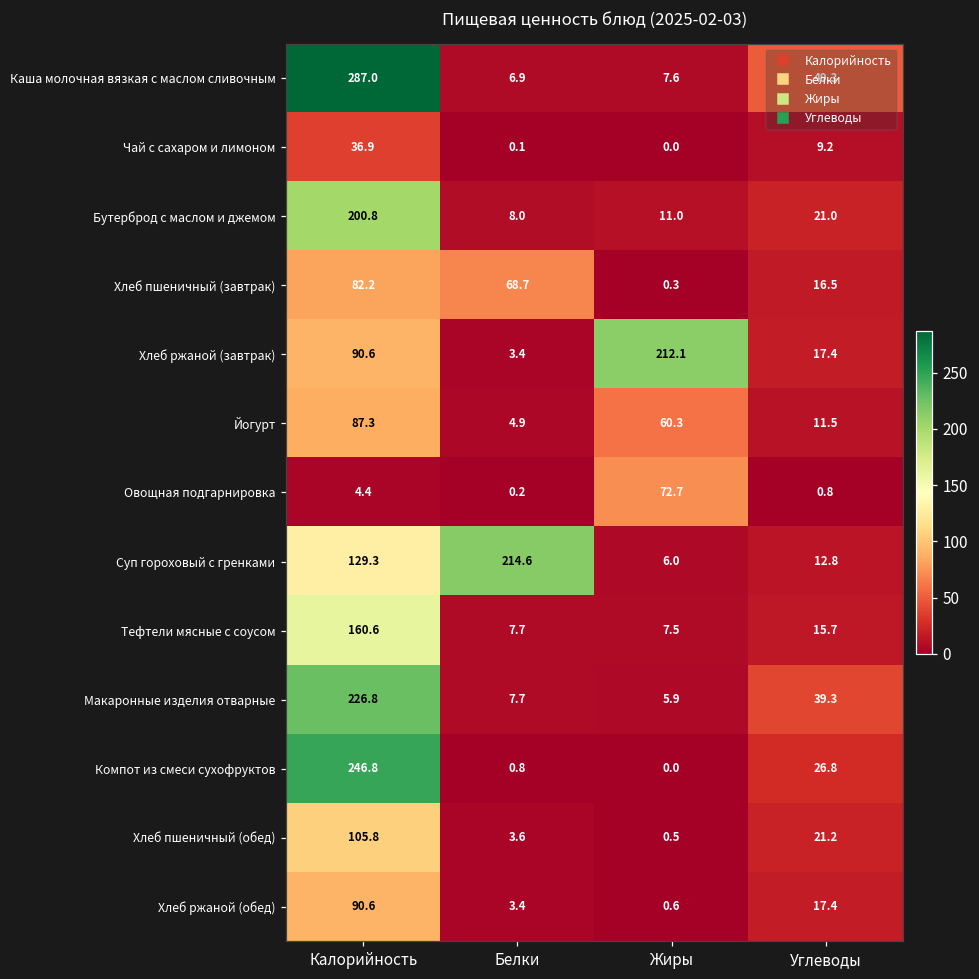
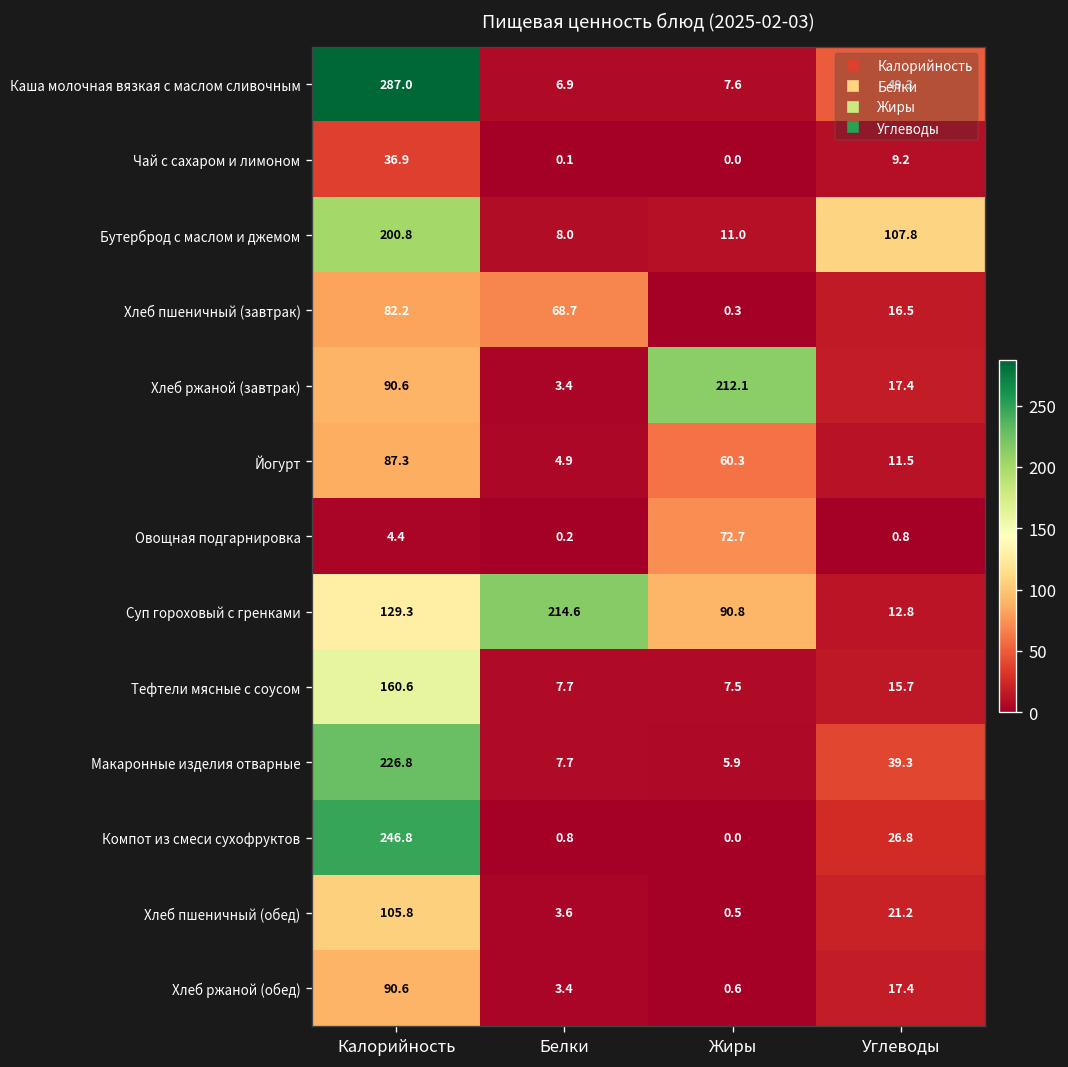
  {
    "Каша молочная вязкая с маслом сливочным": {
      "Калорийность": 287.0,
      "Белки": 6.9,
      "Жиры": 7.6
    },
    "Чай с сахаром и лимоном": {
      "Калорийность": 36.9,
      "Белки": 0.1,
      "Жиры": 0.0,
      "Углеводы": 9.2
    },
    "Бутерброд с маслом и джемом": {
      "Калорийность": 200.8,
      "Белки": 8.0,
      "Жиры": 11.0,
-     "Углеводы": 21.0
+     "Углеводы": 107.8
    },
    "Хлеб пшеничный (завтрак)": {
      "Калорийность": 82.2,
      "Белки": 68.7,
      "Жиры": 0.3,
      "Углеводы": 16.5
    },
    "Хлеб ржаной (завтрак)": {
      "Калорийность": 90.6,
      "Белки": 3.4,
      "Жиры": 212.1,
      "Углеводы": 17.4
    },
    "Йогурт": {
      "Калорийность": 87.3,
      "Белки": 4.9,
      "Жиры": 60.3,
      "Углеводы": 11.5
    },
    "Овощная подгарнировка": {
      "Калорийность": 4.4,
      "Белки": 0.2,
      "Жиры": 72.7,
      "Углеводы": 0.8
    },
    "Суп гороховый с гренками": {
      "Калорийность": 129.3,
      "Белки": 214.6,
-     "Жиры": 6.0,
+     "Жиры": 90.8,
      "Углеводы": 12.8
    },
    "Тефтели мясные с соусом": {
      "Калорийность": 160.6,
      "Белки": 7.7,
      "Жиры": 7.5,
      "Углеводы": 15.7
    },
    "Макаронные изделия отварные": {
      "Калорийность": 226.8,
      "Белки": 7.7,
      "Жиры": 5.9,
      "Углеводы": 39.3
    },
    "Компот из смеси сухофруктов": {
      "Калорийность": 246.8,
      "Белки": 0.8,
      "Жиры": 0.0,
      "Углеводы": 26.8
    },
    "Хлеб пшеничный (обед)": {
      "Калорийность": 105.8,
      "Белки": 3.6,
      "Жиры": 0.5,
      "Углеводы": 21.2
    },
    "Хлеб ржаной (обед)": {
      "Калорийность": 90.6,
      "Белки": 3.4,
      "Жиры": 0.6,
      "Углеводы": 17.4
    }
  }
